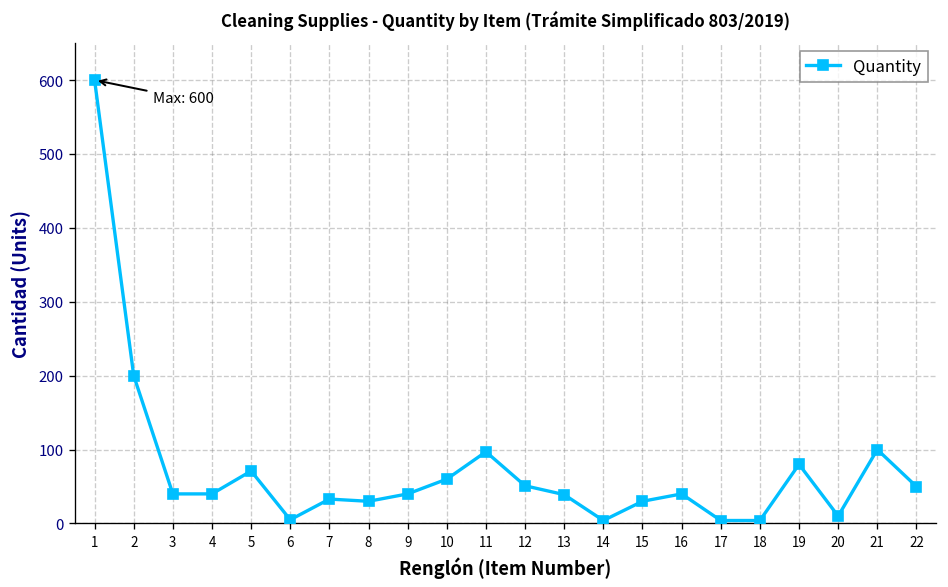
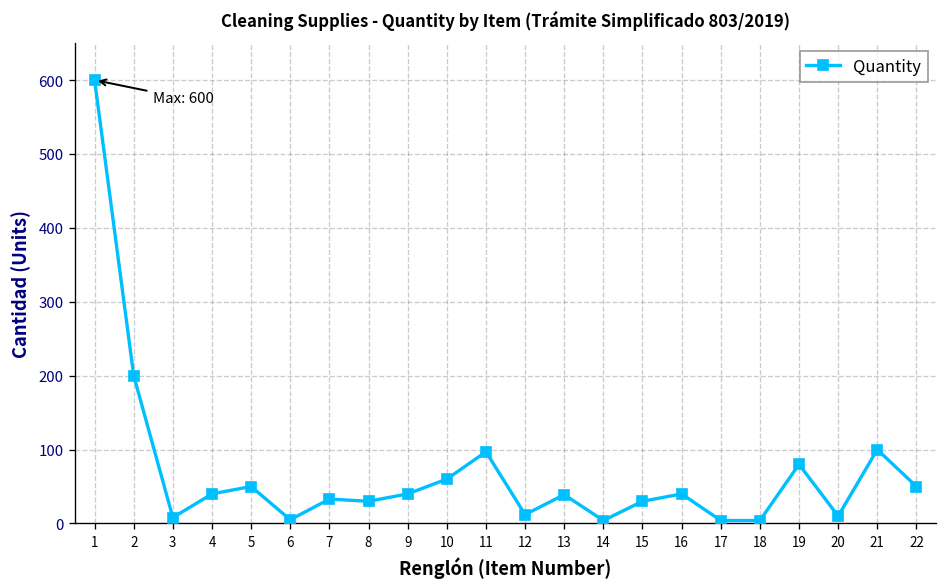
  {
    "2": 200,
-   "3": 40,
+   "3": 10,
    "4": 40,
-   "5": 70,
+   "5": 50,
    "6": 10,
    "7": 30,
    "8": 30,
    "9": 40,
    "10": 60,
    "11": 100,
-   "12": 50,
+   "12": 10,
    "13": 40,
    "14": 0,
    "15": 30,
    "16": 40,
    "17": 0,
    "18": 0,
    "19": 80,
    "20": 10,
    "21": 100,
    "22": 50
  }
